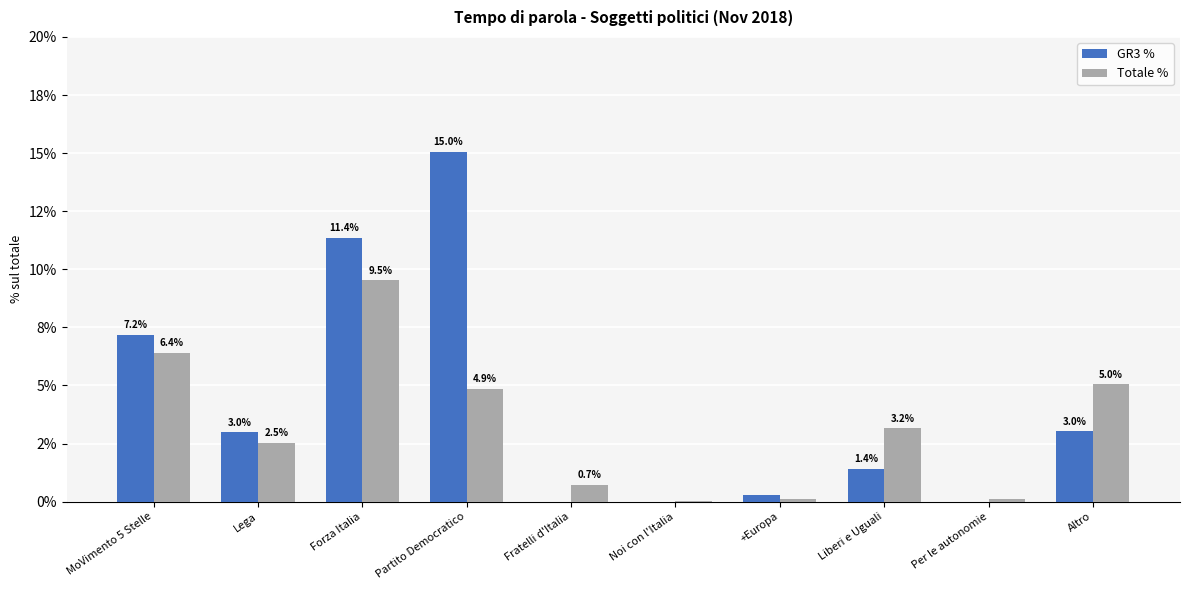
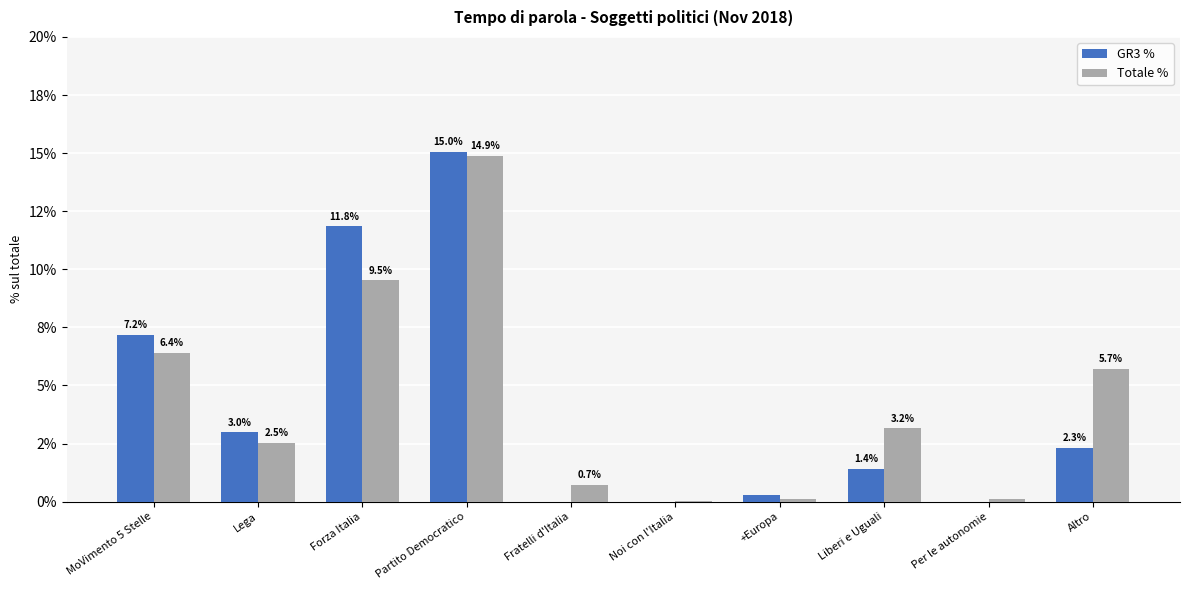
  {
    "GR3 %": {
      "MoVimento 5 Stelle": "7.2%",
      "Lega": "3.0%",
-     "Forza Italia": "11.4%",
+     "Forza Italia": "11.8%",
      "Partito Democratico": "15.0%",
      "Liberi e Uguali": "1.4%",
-     "Altro": "3.0%"
+     "Altro": "2.3%"
    },
    "Totale %": {
      "MoVimento 5 Stelle": "6.4%",
      "Lega": "2.5%",
      "Forza Italia": "9.5%",
-     "Partito Democratico": "4.9%",
+     "Partito Democratico": "14.9%",
      "Fratelli d'Italia": "0.7%",
      "Liberi e Uguali": "3.2%",
-     "Altro": "5.0%"
+     "Altro": "5.7%"
    }
  }
